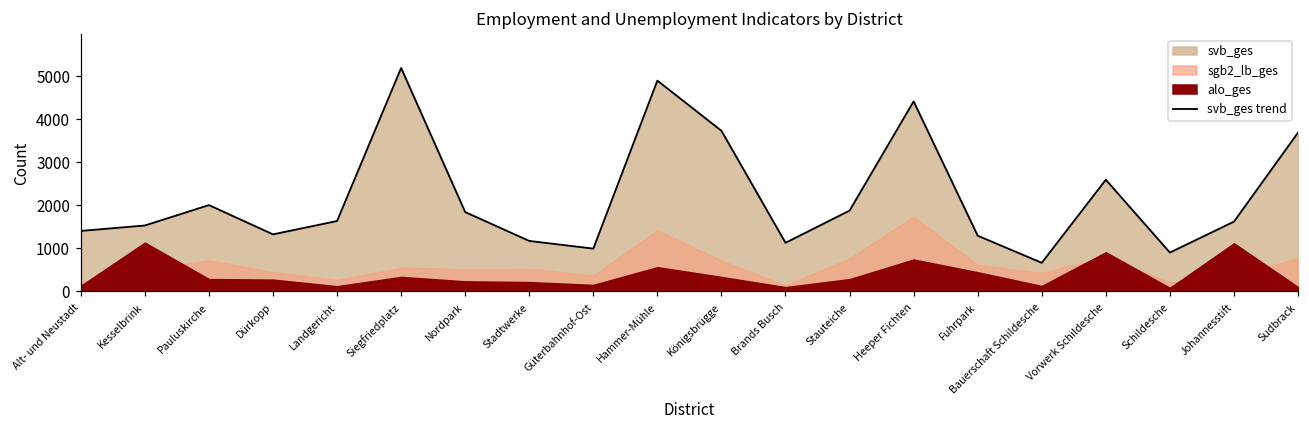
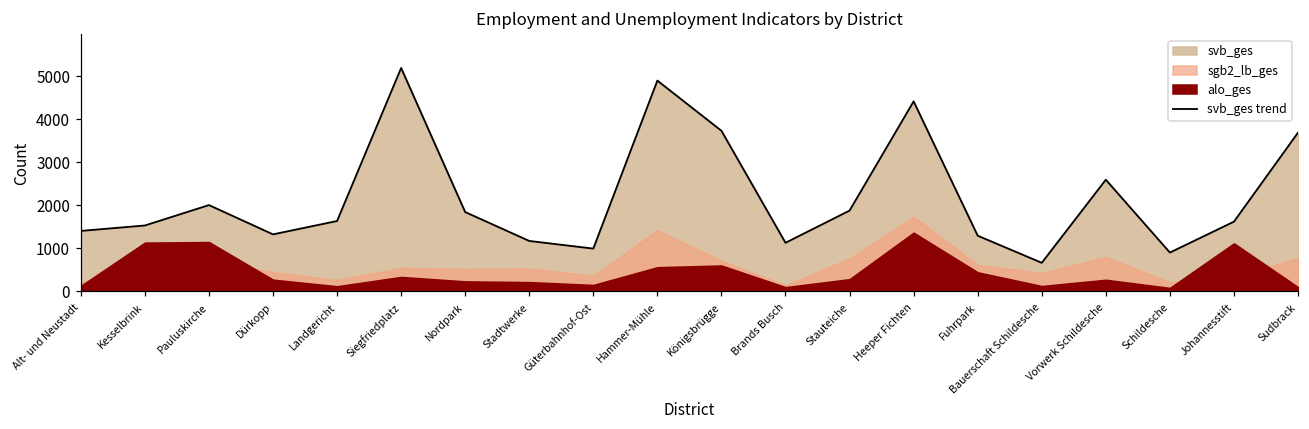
  {
    "alo_ges": {
      "Alt- und Neustadt": 100,
      "Kesselbrink": 1100,
-     "Pauluskirche": 300,
+     "Pauluskirche": 1100,
      "Dürkopp": 300,
      "Landgericht": 100,
      "Siegfriedplatz": 300,
      "Nordpark": 200,
      "Stadtwerke": 200,
      "Güterbahnhof-Ost": 200,
      "Hammer-Mühle": 600,
-     "Königsbrügge": 300,
+     "Königsbrügge": 600,
      "Stauteiche": 300,
-     "Heeper Fichten": 700,
+     "Heeper Fichten": 1400,
      "Fuhrpark": 400,
      "Bauerschaft Schildesche": 100,
-     "Vorwerk Schildesche": 900,
+     "Vorwerk Schildesche": 300,
      "Schildesche": 100,
      "Johannesstift": 1100,
      "Sudbrack": 100
    }
  }
